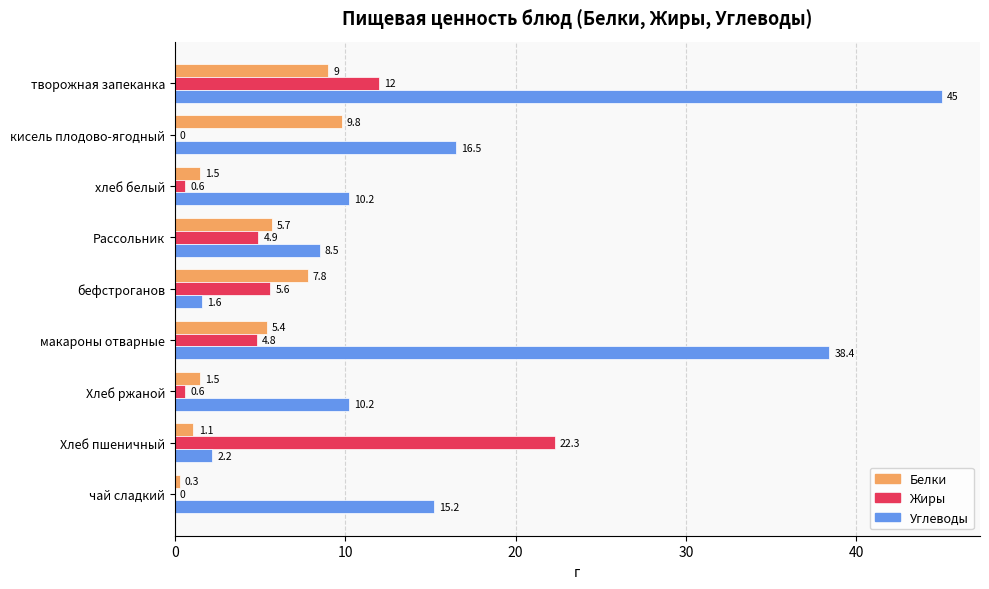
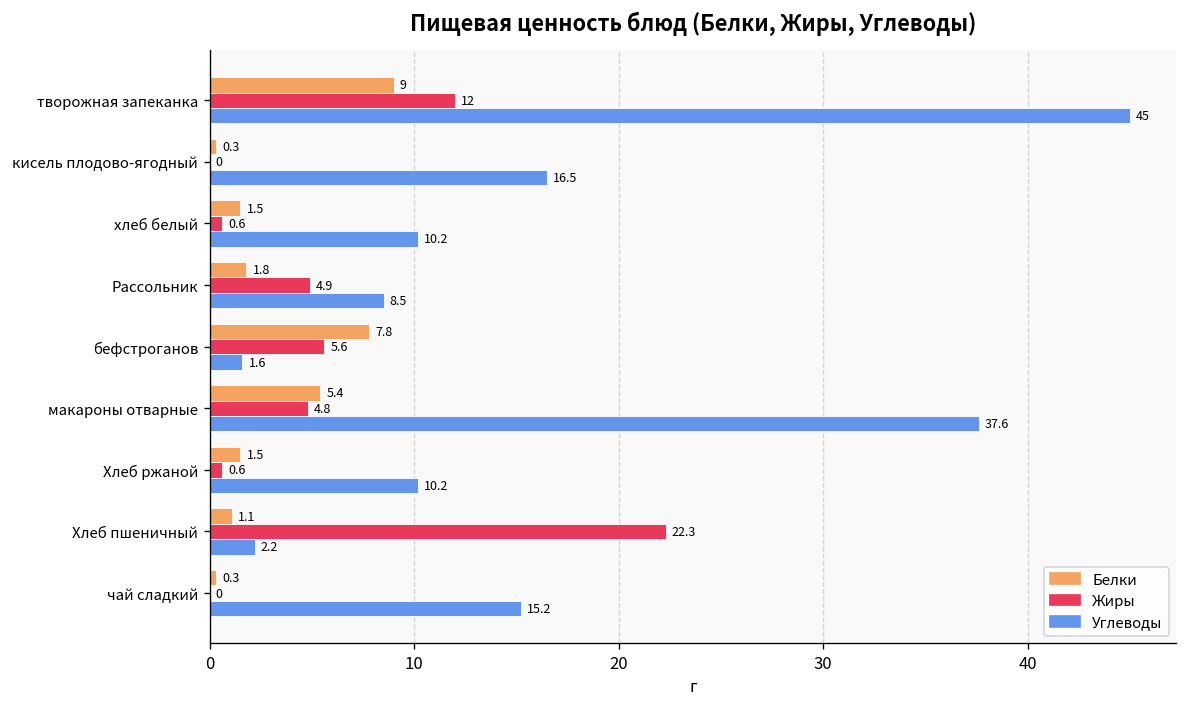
  {
    "Белки": {
      "творожная запеканка": 9,
-     "кисель плодово-ягодный": 9.8,
+     "кисель плодово-ягодный": 0.3,
      "хлеб белый": 1.5,
-     "Рассольник": 5.7,
+     "Рассольник": 1.8,
      "бефстроганов": 7.8,
      "макароны отварные": 5.4,
      "Хлеб ржаной": 1.5,
      "Хлеб пшеничный": 1.1,
      "чай сладкий": 0.3
    },
    "Жиры": {
      "творожная запеканка": 12,
      "кисель плодово-ягодный": 0,
      "хлеб белый": 0.6,
      "Рассольник": 4.9,
      "бефстроганов": 5.6,
      "макароны отварные": 4.8,
      "Хлеб ржаной": 0.6,
      "Хлеб пшеничный": 22.3,
      "чай сладкий": 0
    },
    "Углеводы": {
      "творожная запеканка": 45,
      "кисель плодово-ягодный": 16.5,
      "хлеб белый": 10.2,
      "Рассольник": 8.5,
      "бефстроганов": 1.6,
-     "макароны отварные": 38.4,
+     "макароны отварные": 37.6,
      "Хлеб ржаной": 10.2,
      "Хлеб пшеничный": 2.2,
      "чай сладкий": 15.2
    }
  }
